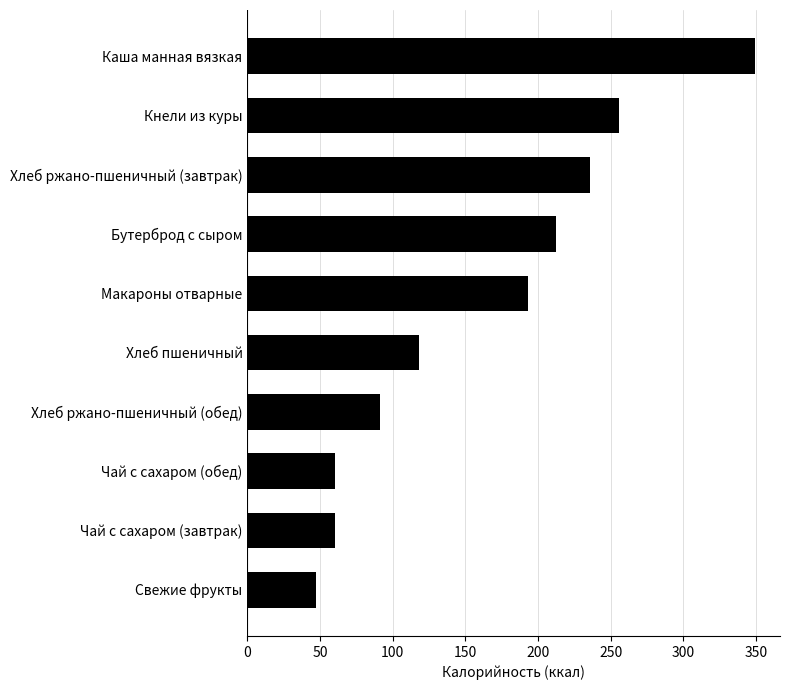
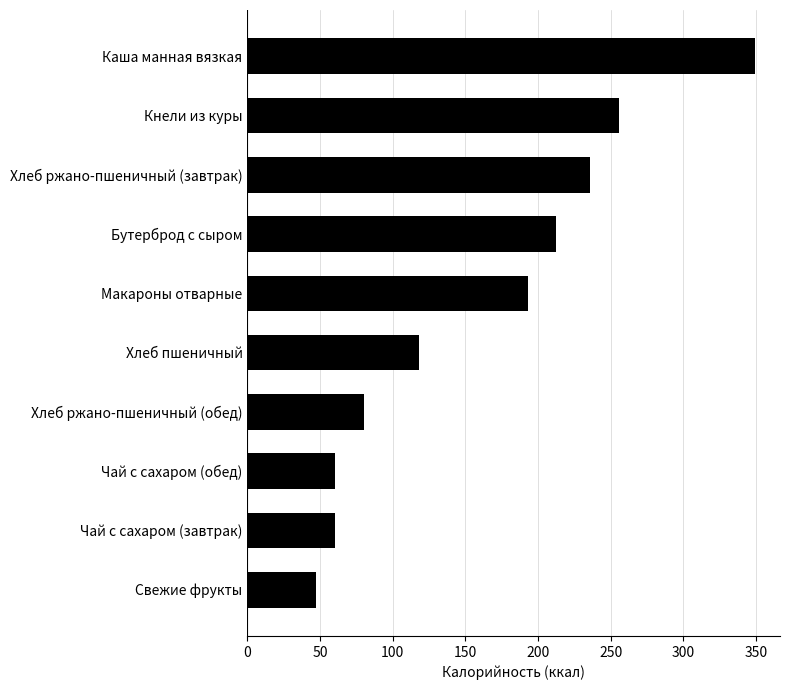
  {
    "Каша манная вязкая": 349,
    "Кнели из куры": 256,
    "Хлеб ржано-пшеничный (завтрак)": 236,
    "Бутерброд с сыром": 212,
    "Макароны отварные": 193,
    "Хлеб пшеничный": 118,
-   "Хлеб ржано-пшеничный (обед)": 91,
+   "Хлеб ржано-пшеничный (обед)": 80,
    "Чай с сахаром (обед)": 60,
    "Чай с сахаром (завтрак)": 60,
    "Свежие фрукты": 47
  }
